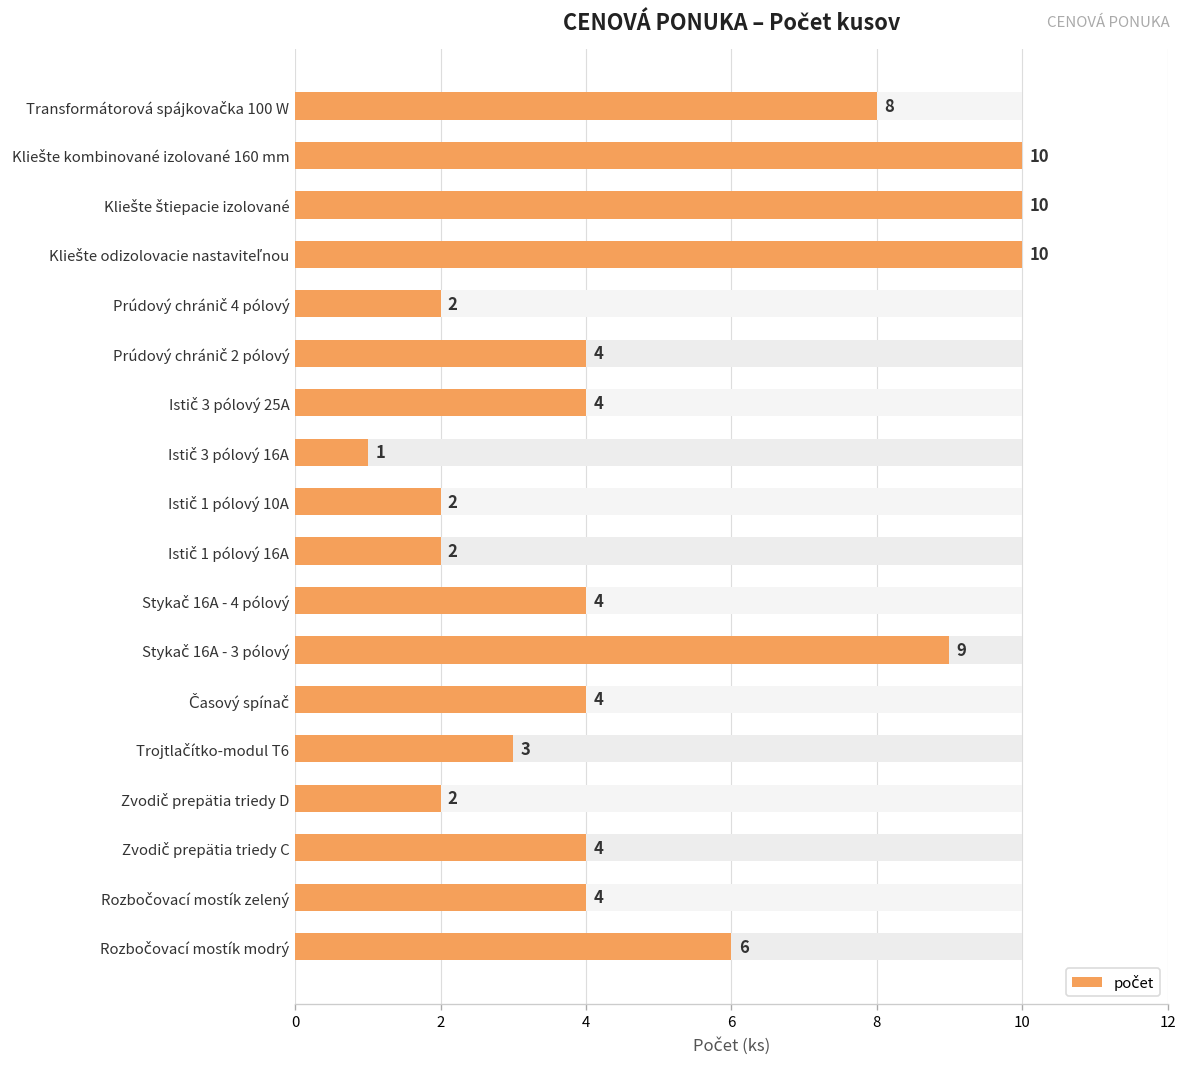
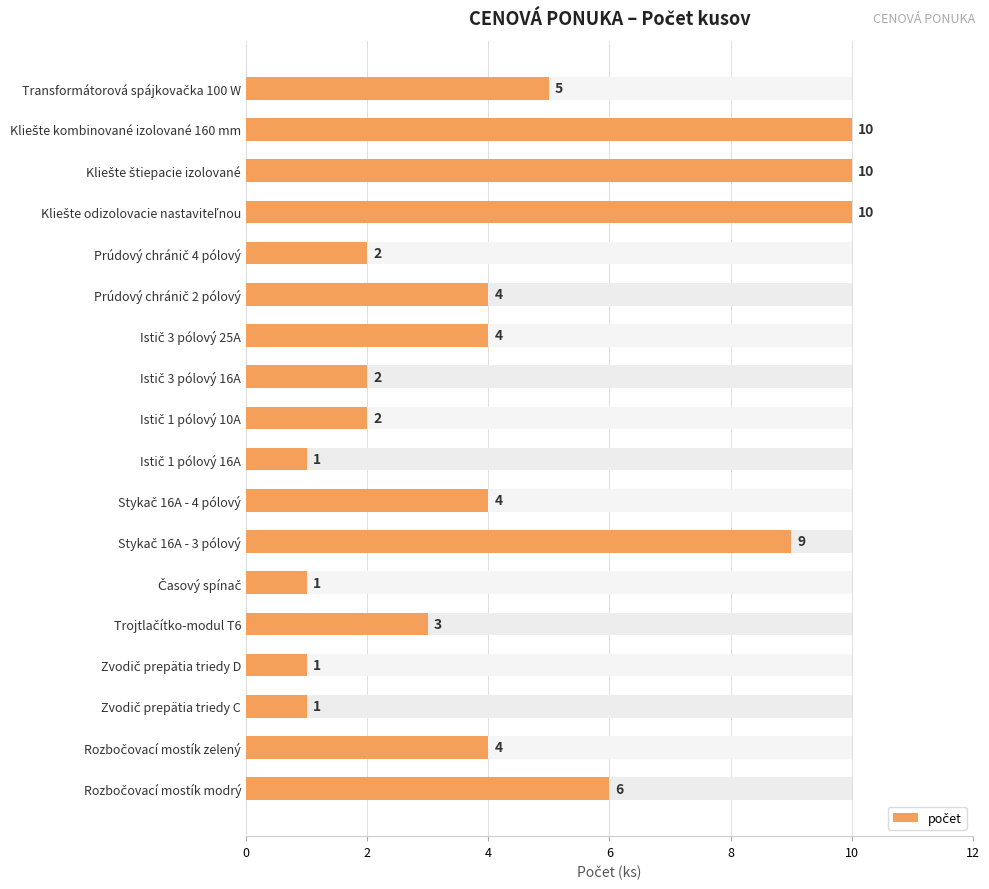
  {
    "počet": {
-     "Transformátorová spájkovačka 100 W": 8,
+     "Transformátorová spájkovačka 100 W": 5,
      "Kliešte kombinované izolované 160 mm": 10,
      "Kliešte štiepacie izolované": 10,
      "Kliešte odizolovacie nastaviteľnou": 10,
-     "Istič 3 pólový 16A": 1,
-     "Istič 1 pólový 16A": 2,
-     "Časový spínač": 4,
-     "Zvodič prepätia triedy D": 2,
-     "Zvodič prepätia triedy C": 4
+     "Istič 3 pólový 16A": 2,
+     "Istič 1 pólový 16A": 1,
+     "Časový spínač": 1,
+     "Zvodič prepätia triedy D": 1,
+     "Zvodič prepätia triedy C": 1
    }
  }
